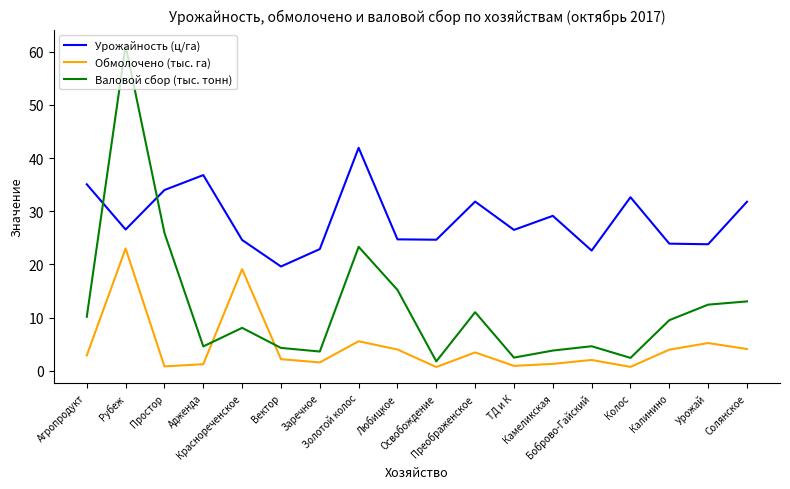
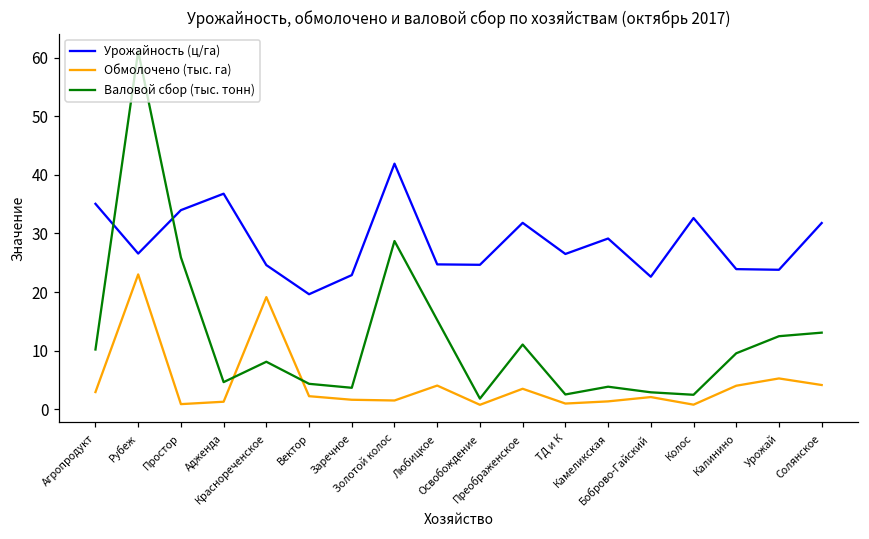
  {
    "Урожайность (ц/га)": {
      "Агропродукт": 35,
      "Рубеж": 27,
      "Простор": 34,
      "Адженда": 37,
      "Краснореченское": 25,
      "Вектор": 20,
      "Заречное": 23,
      "Золотой колос": 42,
      "Любицкое": 25,
      "Освобождение": 25,
      "Преображенское": 32,
      "ТД и К": 27,
      "Камеликская": 29,
      "Боброво-Гайский": 23,
      "Колос": 33,
      "Калинино": 24,
      "Урожай": 24,
      "Солянское": 32
    },
    "Обмолочено (тыс. га)": {
      "Агропродукт": 3,
      "Рубеж": 23,
      "Простор": 1,
      "Адженда": 1,
      "Краснореченское": 19,
      "Вектор": 2,
      "Заречное": 2,
-     "Золотой колос": 6,
+     "Золотой колос": 1,
      "Любицкое": 4,
      "Освобождение": 1,
      "Преображенское": 3,
      "ТД и К": 1,
      "Камеликская": 1,
      "Боброво-Гайский": 2,
      "Колос": 1,
      "Калинино": 4,
      "Урожай": 5,
      "Солянское": 4
    },
    "Валовой сбор (тыс. тонн)": {
      "Агропродукт": 10,
      "Простор": 26,
      "Адженда": 5,
      "Краснореченское": 8,
      "Вектор": 4,
      "Заречное": 4,
-     "Золотой колос": 23,
+     "Золотой колос": 29,
      "Любицкое": 15,
      "Освобождение": 2,
      "Преображенское": 11,
      "ТД и К": 2,
      "Камеликская": 4,
-     "Боброво-Гайский": 5,
+     "Боброво-Гайский": 3,
      "Колос": 2,
      "Калинино": 10,
      "Урожай": 12,
      "Солянское": 13
    }
  }
